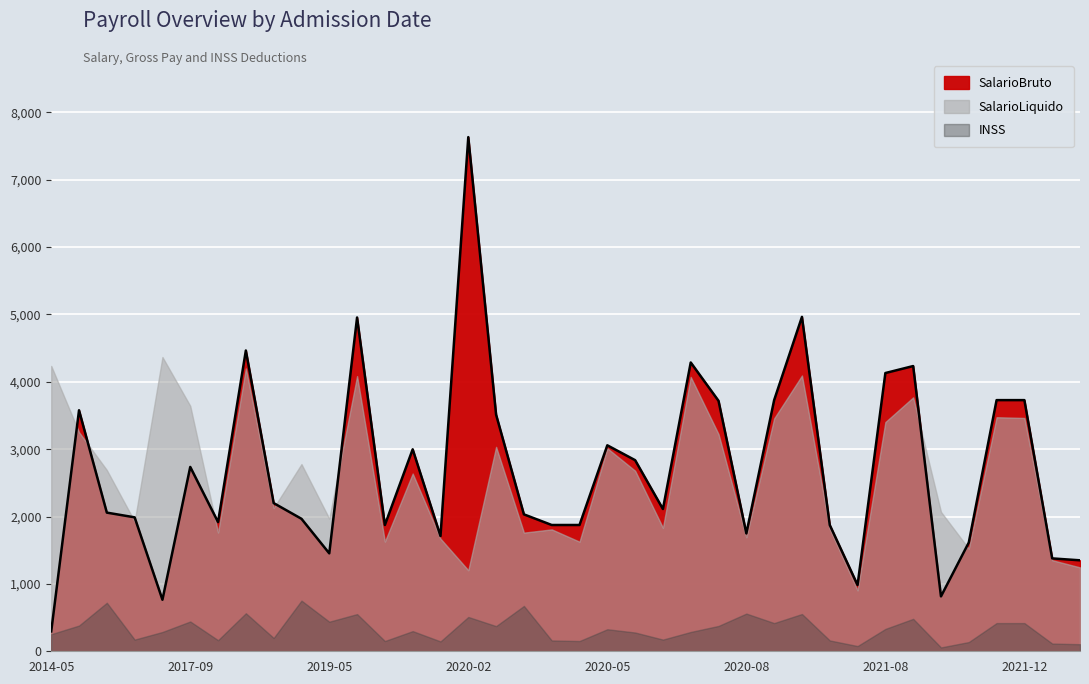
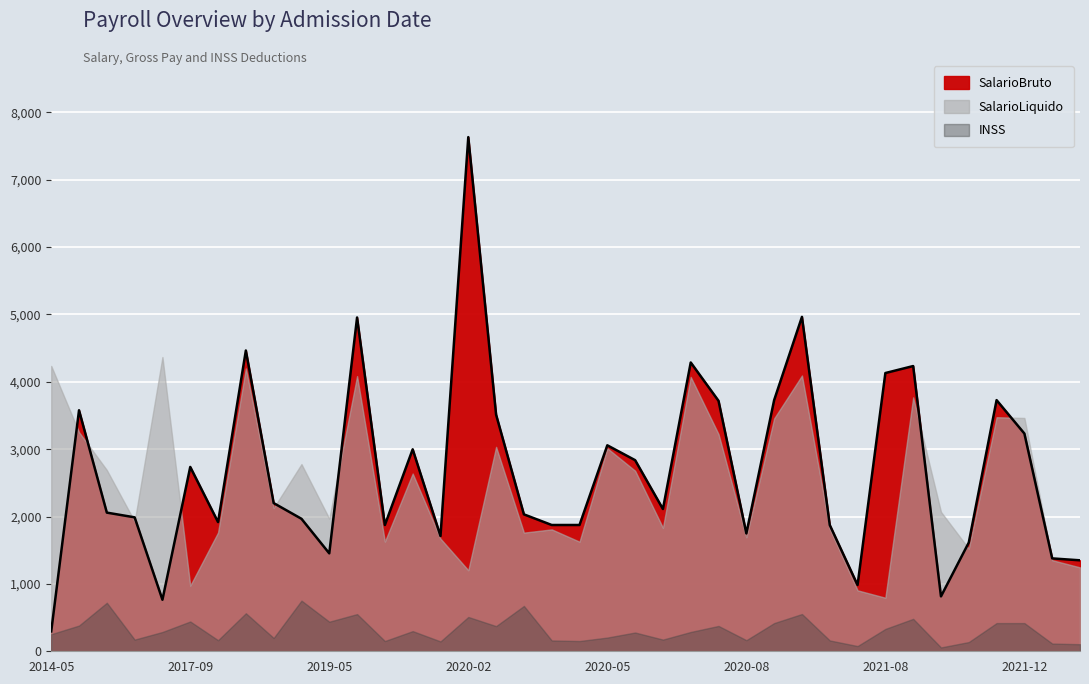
  {
    "SalarioBruto": {
      "2014-05": "300",
      "2017-09": "2,700",
      "2019-05": "1,500",
      "2020-02": "7,600",
      "2020-05": "3,100",
      "2020-08": "1,700",
      "2021-08": "4,100",
-     "2021-12": "3,700"
+     "2021-12": "3,200"
    },
    "SalarioLiquido": {
      "2014-05": "4,200",
-     "2017-09": "3,600",
+     "2017-09": "1,000",
      "2019-05": "2,000",
      "2020-02": "1,200",
      "2020-05": "3,000",
      "2020-08": "1,700",
-     "2021-08": "3,400",
+     "2021-08": "800",
      "2021-12": "3,500"
    },
    "INSS": {
      "2014-05": "300",
      "2017-09": "400",
      "2019-05": "400",
      "2020-02": "500",
-     "2020-05": "300",
-     "2020-08": "600",
+     "2020-05": "200",
+     "2020-08": "200",
      "2021-08": "300",
      "2021-12": "400"
    }
  }
